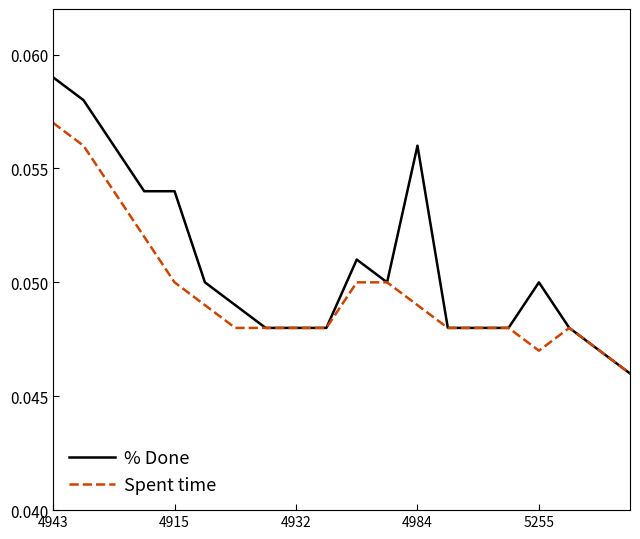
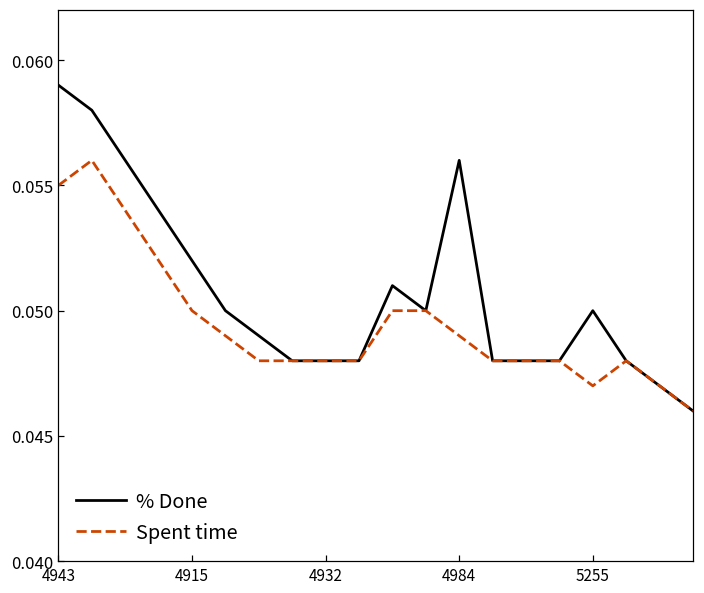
  {
    "% Done": {
      "4943": 0.059,
-     "4915": 0.054,
+     "4915": 0.052,
      "4984": 0.056,
      "5255": 0.050
    },
    "Spent time": {
-     "4943": 0.057,
+     "4943": 0.055,
      "4915": 0.050,
      "4984": 0.049,
      "5255": 0.047
    }
  }
